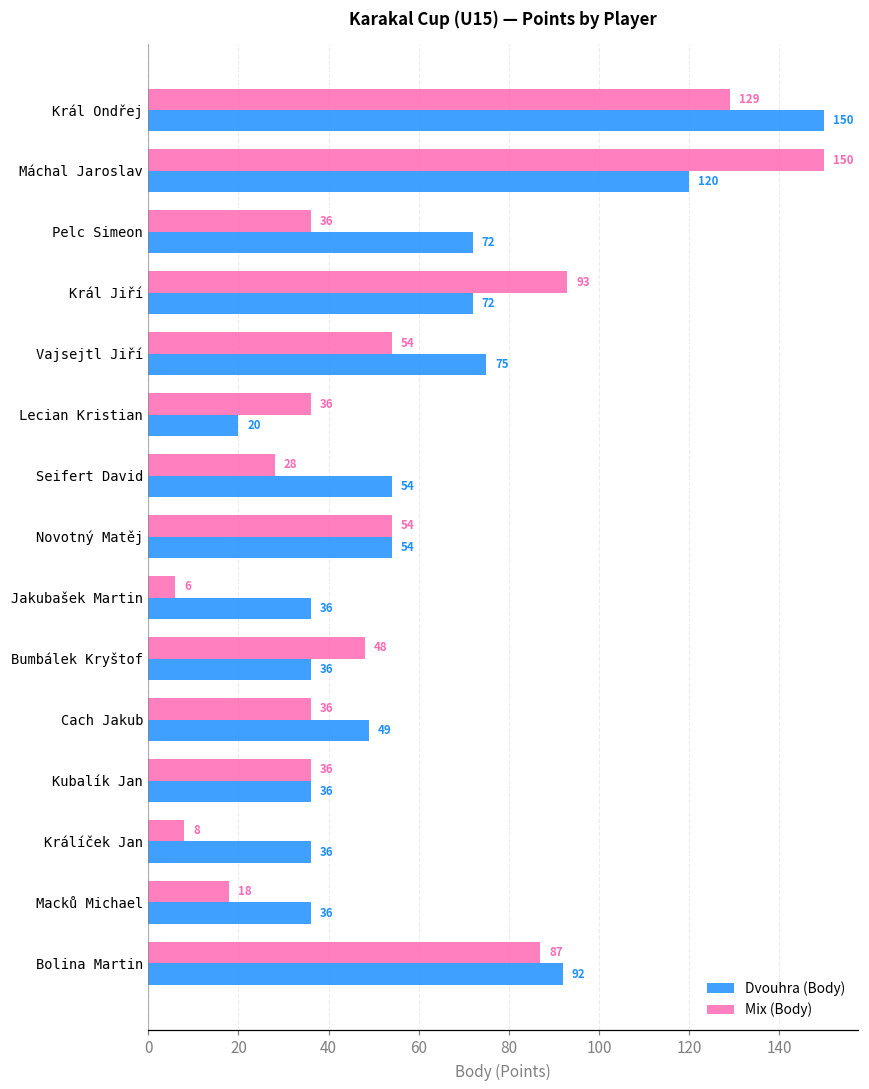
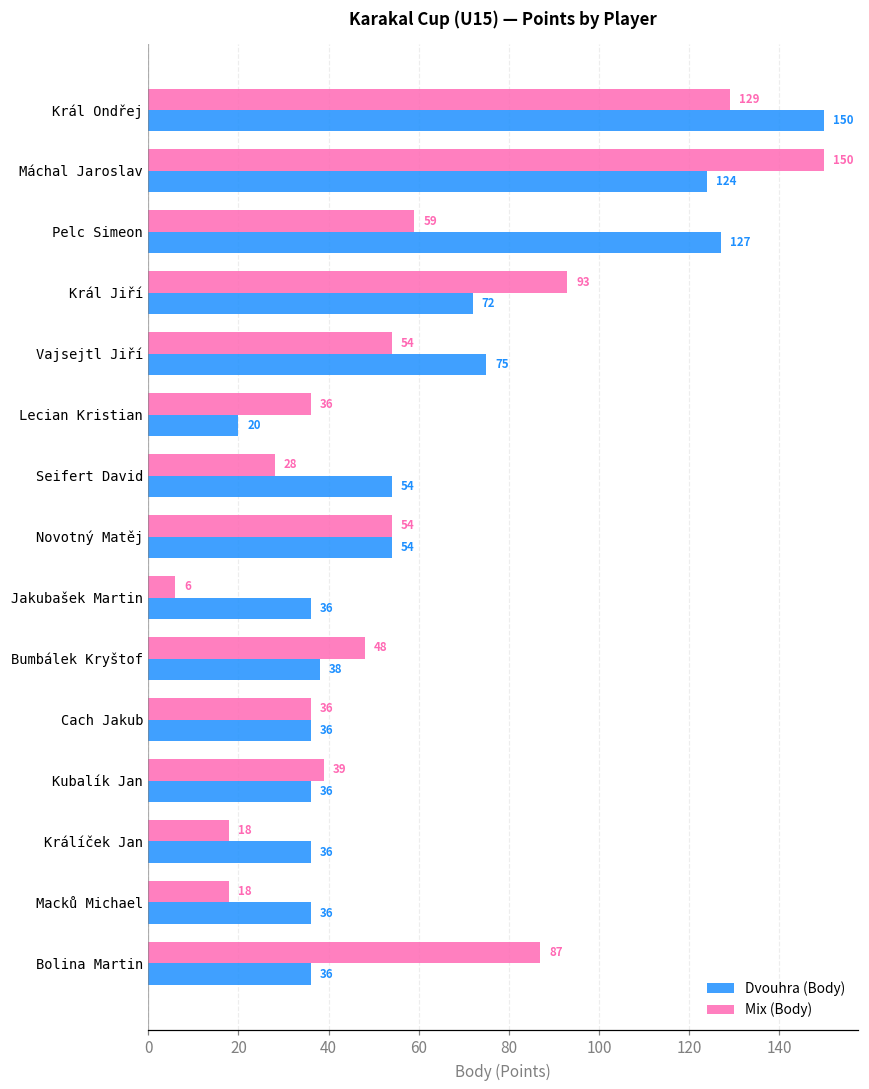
  {
    "Dvouhra (Body)": {
      "Král Ondřej": 150,
-     "Máchal Jaroslav": 120,
-     "Pelc Simeon": 72,
+     "Máchal Jaroslav": 124,
+     "Pelc Simeon": 127,
      "Král Jiří": 72,
      "Vajsejtl Jiří": 75,
      "Lecian Kristian": 20,
      "Seifert David": 54,
      "Novotný Matěj": 54,
      "Jakubašek Martin": 36,
-     "Bumbálek Kryštof": 36,
-     "Cach Jakub": 49,
+     "Bumbálek Kryštof": 38,
+     "Cach Jakub": 36,
      "Kubalík Jan": 36,
      "Králíček Jan": 36,
      "Macků Michael": 36,
-     "Bolina Martin": 92
+     "Bolina Martin": 36
    },
    "Mix (Body)": {
      "Král Ondřej": 129,
      "Máchal Jaroslav": 150,
-     "Pelc Simeon": 36,
+     "Pelc Simeon": 59,
      "Král Jiří": 93,
      "Vajsejtl Jiří": 54,
      "Lecian Kristian": 36,
      "Seifert David": 28,
      "Novotný Matěj": 54,
      "Jakubašek Martin": 6,
      "Bumbálek Kryštof": 48,
      "Cach Jakub": 36,
-     "Kubalík Jan": 36,
-     "Králíček Jan": 8,
+     "Kubalík Jan": 39,
+     "Králíček Jan": 18,
      "Macků Michael": 18,
      "Bolina Martin": 87
    }
  }
